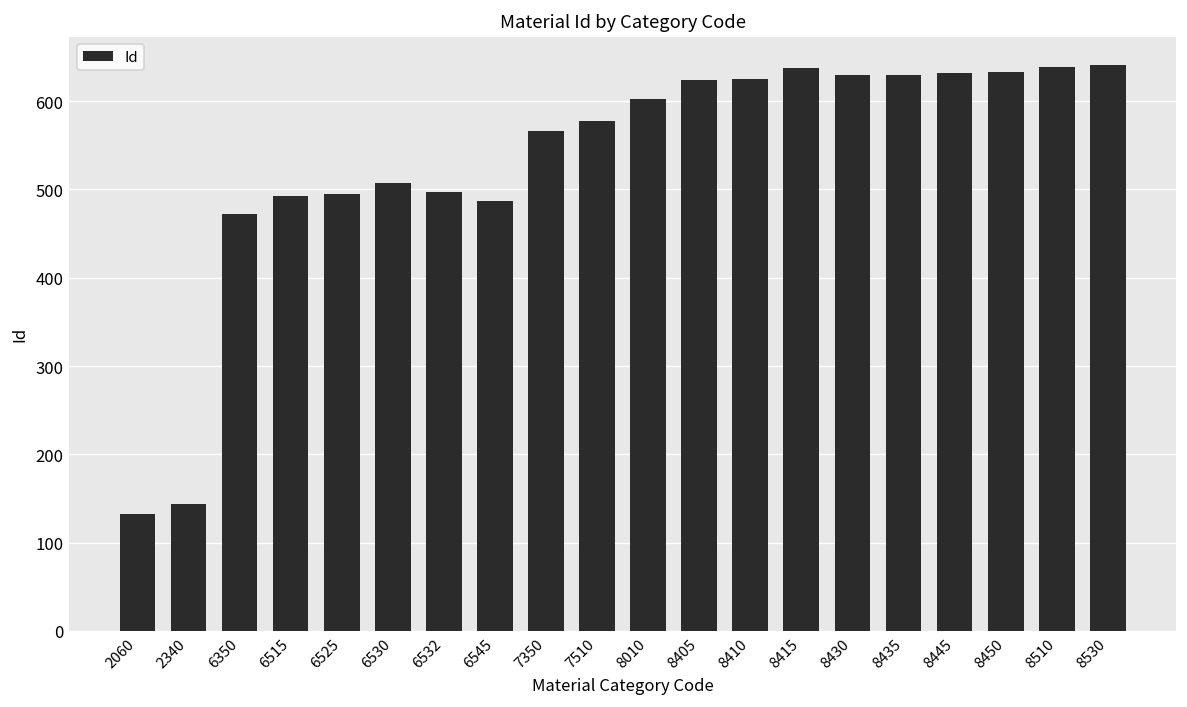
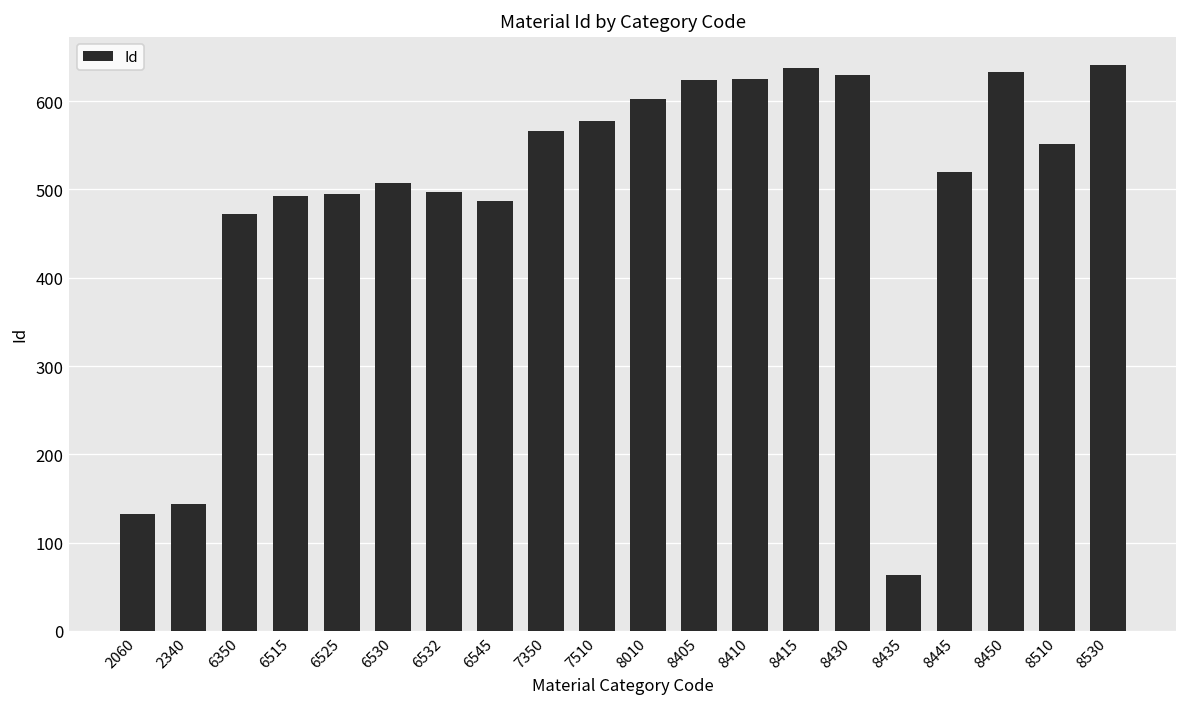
  {
    "2060": 130,
    "2340": 140,
    "6350": 470,
    "6515": 490,
    "6525": 500,
    "6530": 510,
    "6532": 500,
    "6545": 490,
    "7350": 570,
    "7510": 580,
    "8010": 600,
    "8405": 620,
    "8410": 630,
    "8415": 640,
    "8430": 630,
-   "8435": 630,
-   "8445": 630,
+   "8435": 60,
+   "8445": 520,
    "8450": 630,
-   "8510": 640,
+   "8510": 550,
    "8530": 640
  }
